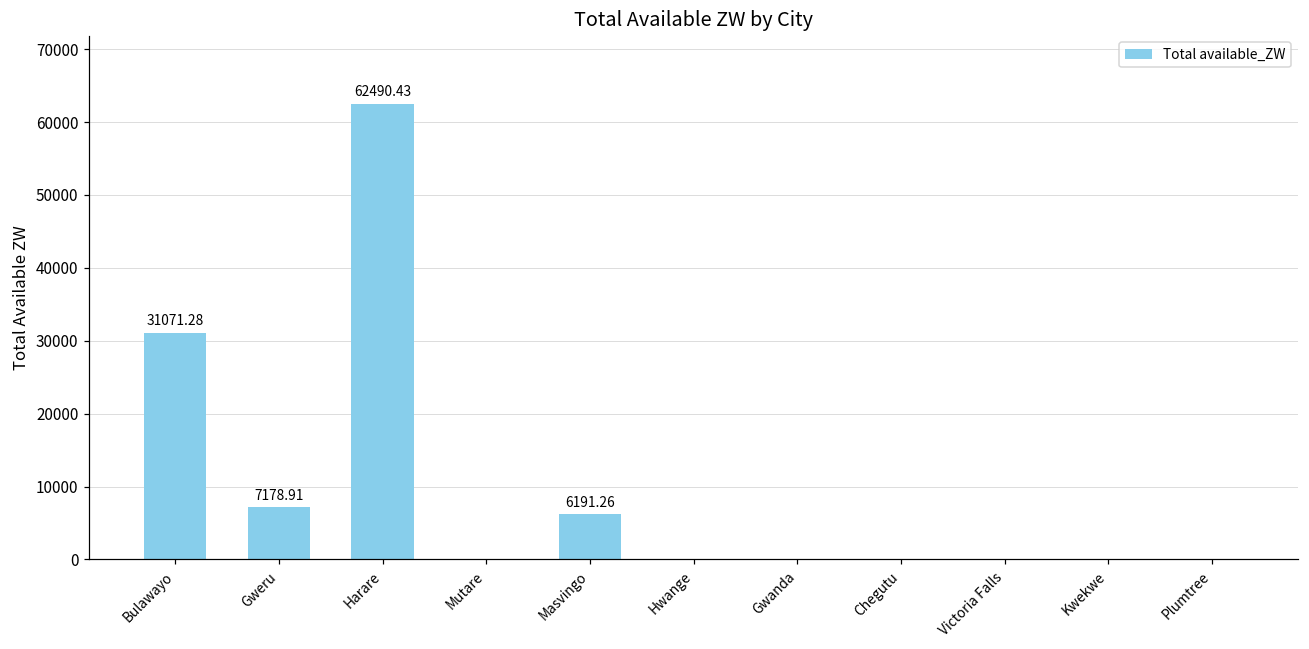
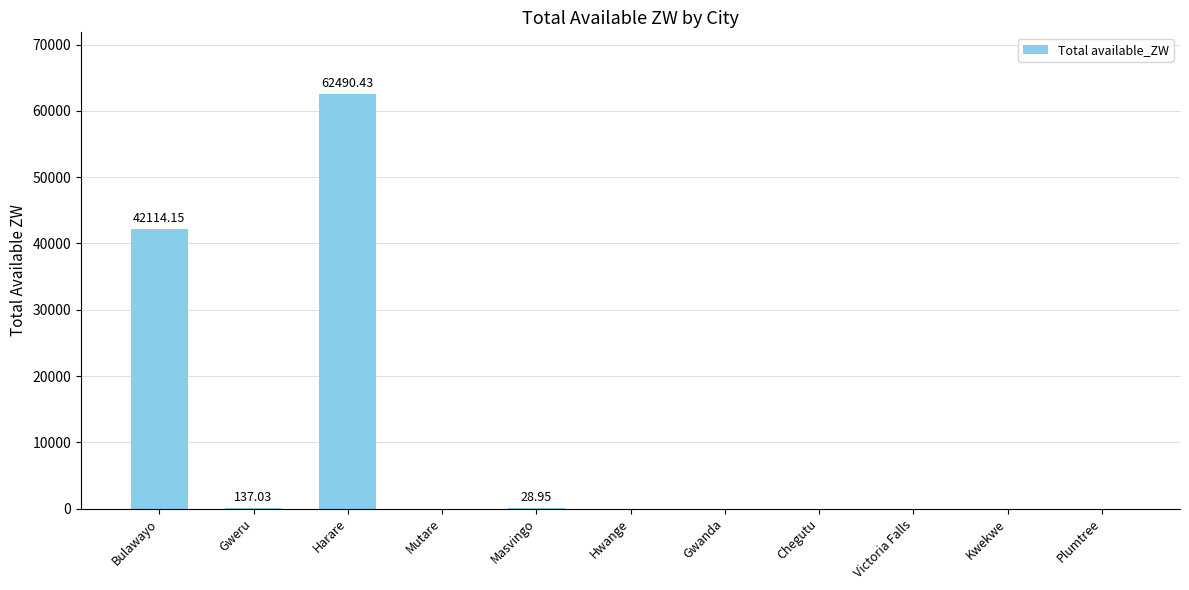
  {
-   "Bulawayo": 31071.28,
-   "Gweru": 7178.91,
+   "Bulawayo": 42114.15,
+   "Gweru": 137.03,
    "Harare": 62490.43,
-   "Masvingo": 6191.26
+   "Masvingo": 28.95
  }
